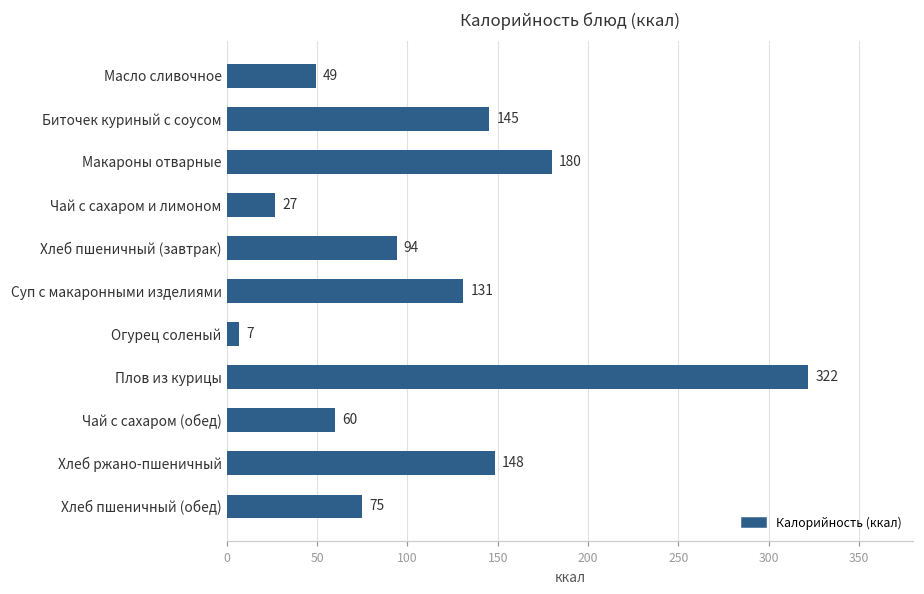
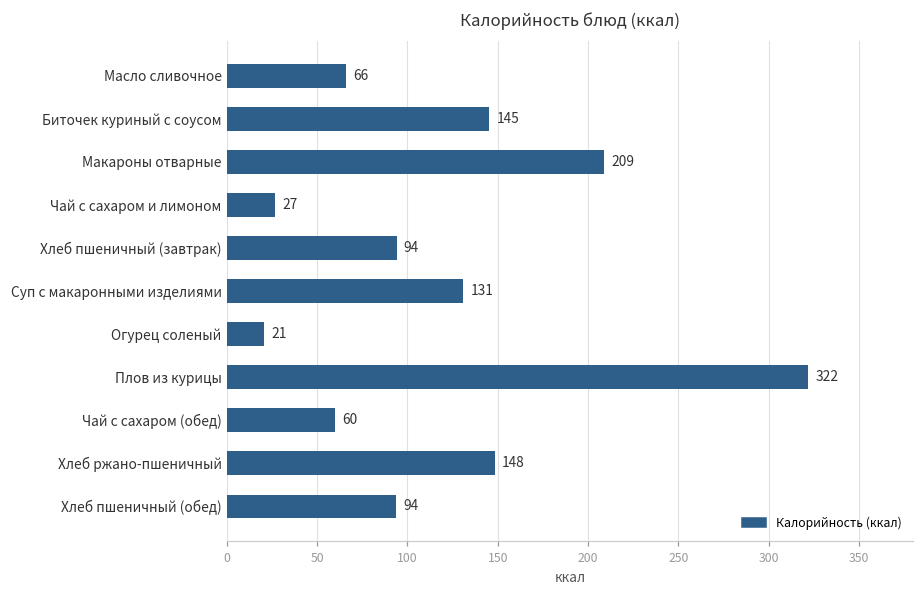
  {
-   "Масло сливочное": 49,
+   "Масло сливочное": 66,
    "Биточек куриный с соусом": 145,
-   "Макароны отварные": 180,
+   "Макароны отварные": 209,
    "Чай с сахаром и лимоном": 27,
    "Хлеб пшеничный (завтрак)": 94,
    "Суп с макаронными изделиями": 131,
-   "Огурец соленый": 7,
+   "Огурец соленый": 21,
    "Плов из курицы": 322,
    "Чай с сахаром (обед)": 60,
    "Хлеб ржано-пшеничный": 148,
-   "Хлеб пшеничный (обед)": 75
+   "Хлеб пшеничный (обед)": 94
  }
